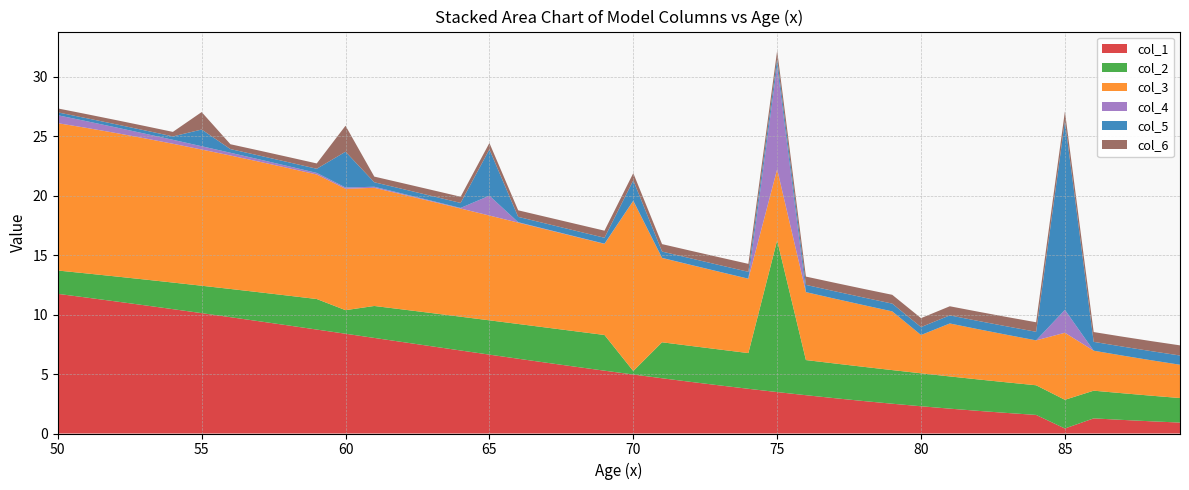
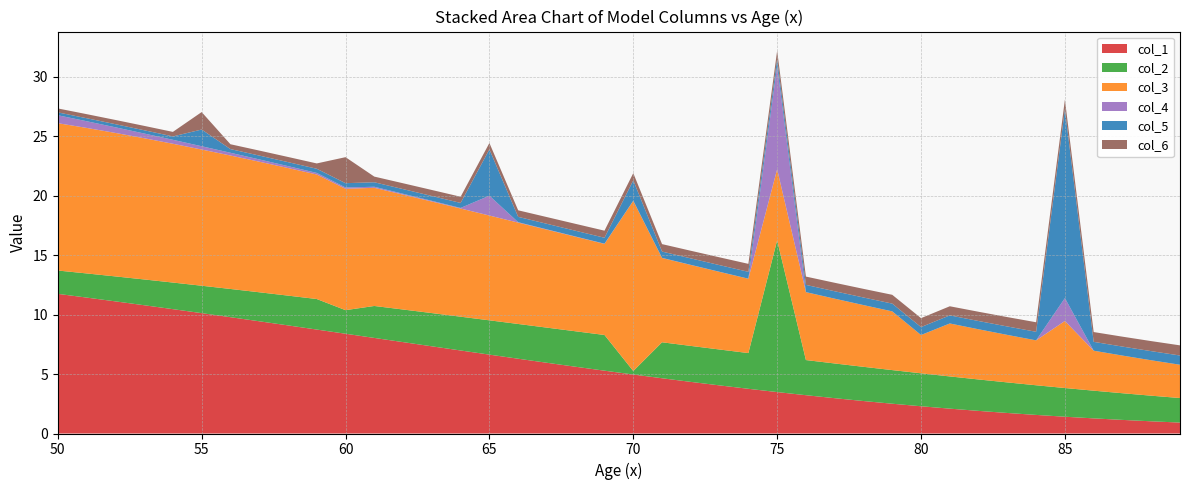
  {
    "col_1": {
      "50": 11.7,
      "55": 10.1,
      "60": 8.4,
      "65": 6.6,
      "70": 5.0,
      "75": 3.5,
      "80": 2.3,
-     "85": 0.4
+     "85": 1.4
    },
    "col_2": {
      "50": 2.0,
      "55": 2.3,
      "60": 2.0,
      "65": 2.9,
      "70": 0.3,
      "75": 12.8,
      "80": 2.8,
      "85": 2.4
    },
    "col_3": {
      "50": 12.4,
      "55": 11.5,
      "65": 8.8,
      "75": 6.0,
      "85": 5.6
    },
    "col_4": {
      "50": 0.7,
      "55": 0.3,
      "65": 1.7,
      "75": 8.7,
      "85": 1.9
    },
    "col_5": {
      "50": 0.2,
      "55": 1.4,
-     "60": 3.0,
+     "60": 0.4,
      "65": 3.9,
      "70": 1.7,
      "75": 0.6,
      "80": 0.7,
      "85": 15.9
    },
    "col_6": {
      "50": 0.3,
      "55": 1.5,
      "60": 2.2,
      "65": 0.5,
      "70": 0.6,
      "75": 0.7,
      "80": 0.8,
      "85": 0.8
    }
  }
